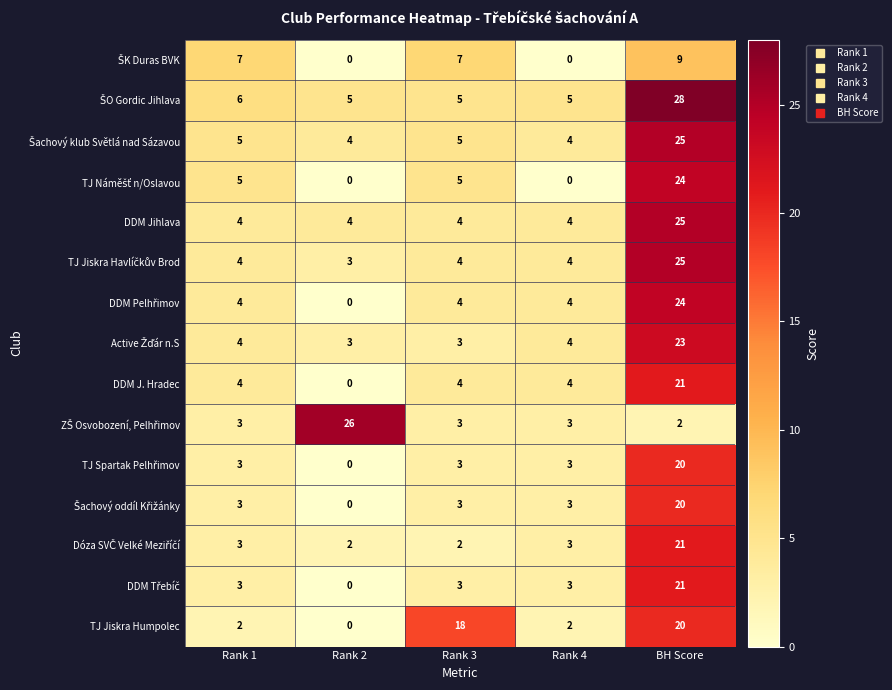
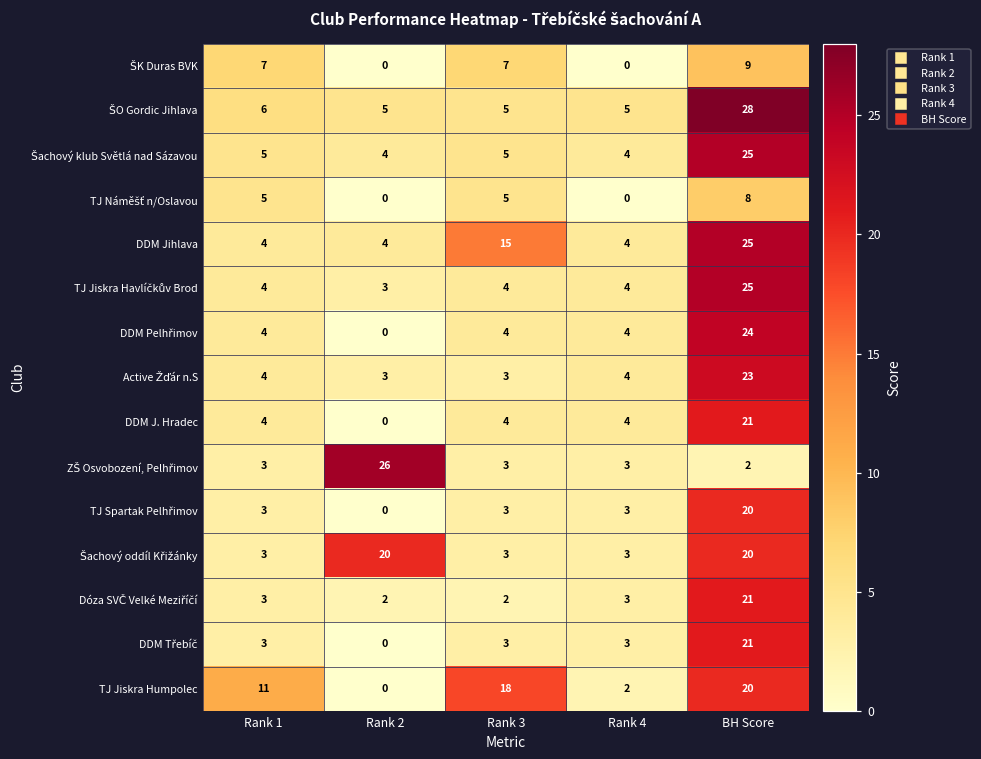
  {
    "ŠK Duras BVK": {
      "Rank 1": 7,
      "Rank 2": 0,
      "Rank 3": 7,
      "Rank 4": 0,
      "BH Score": 9
    },
    "ŠO Gordic Jihlava": {
      "Rank 1": 6,
      "Rank 2": 5,
      "Rank 3": 5,
      "Rank 4": 5,
      "BH Score": 28
    },
    "Šachový klub Světlá nad Sázavou": {
      "Rank 1": 5,
      "Rank 2": 4,
      "Rank 3": 5,
      "Rank 4": 4,
      "BH Score": 25
    },
    "TJ Náměšť n/Oslavou": {
      "Rank 1": 5,
      "Rank 2": 0,
      "Rank 3": 5,
      "Rank 4": 0,
-     "BH Score": 24
+     "BH Score": 8
    },
    "DDM Jihlava": {
      "Rank 1": 4,
      "Rank 2": 4,
-     "Rank 3": 4,
+     "Rank 3": 15,
      "Rank 4": 4,
      "BH Score": 25
    },
    "TJ Jiskra Havlíčkův Brod": {
      "Rank 1": 4,
      "Rank 2": 3,
      "Rank 3": 4,
      "Rank 4": 4,
      "BH Score": 25
    },
    "DDM Pelhřimov": {
      "Rank 1": 4,
      "Rank 2": 0,
      "Rank 3": 4,
      "Rank 4": 4,
      "BH Score": 24
    },
    "Active Žďár n.S": {
      "Rank 1": 4,
      "Rank 2": 3,
      "Rank 3": 3,
      "Rank 4": 4,
      "BH Score": 23
    },
    "DDM J. Hradec": {
      "Rank 1": 4,
      "Rank 2": 0,
      "Rank 3": 4,
      "Rank 4": 4,
      "BH Score": 21
    },
    "ZŠ Osvobození, Pelhřimov": {
      "Rank 1": 3,
      "Rank 2": 26,
      "Rank 3": 3,
      "Rank 4": 3,
      "BH Score": 2
    },
    "TJ Spartak Pelhřimov": {
      "Rank 1": 3,
      "Rank 2": 0,
      "Rank 3": 3,
      "Rank 4": 3,
      "BH Score": 20
    },
    "Šachový oddíl Křižánky": {
      "Rank 1": 3,
-     "Rank 2": 0,
+     "Rank 2": 20,
      "Rank 3": 3,
      "Rank 4": 3,
      "BH Score": 20
    },
    "Dóza SVČ Velké Meziříčí": {
      "Rank 1": 3,
      "Rank 2": 2,
      "Rank 3": 2,
      "Rank 4": 3,
      "BH Score": 21
    },
    "DDM Třebíč": {
      "Rank 1": 3,
      "Rank 2": 0,
      "Rank 3": 3,
      "Rank 4": 3,
      "BH Score": 21
    },
    "TJ Jiskra Humpolec": {
-     "Rank 1": 2,
+     "Rank 1": 11,
      "Rank 2": 0,
      "Rank 3": 18,
      "Rank 4": 2,
      "BH Score": 20
    }
  }
